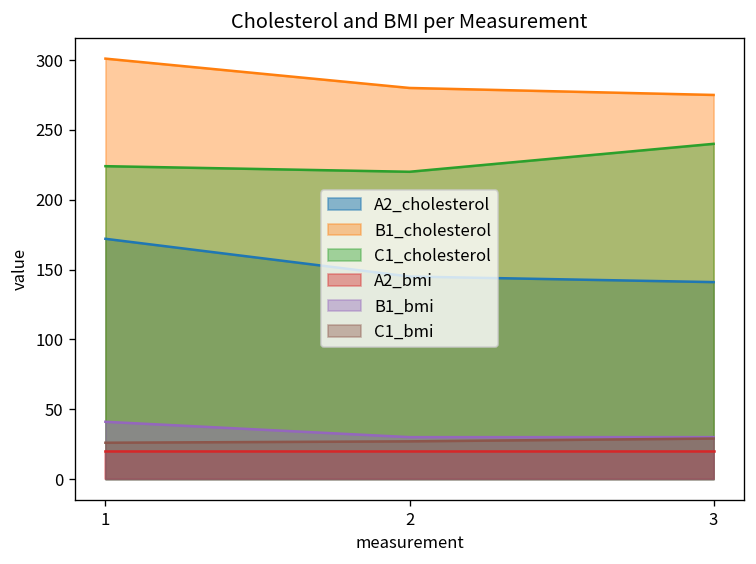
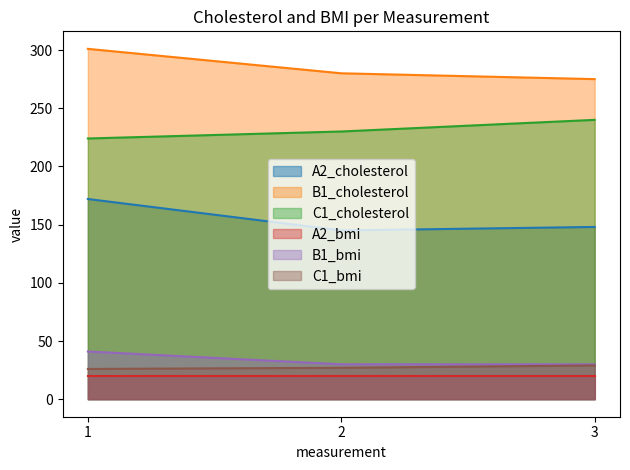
  {
    "A2_cholesterol": {
      "1": 172,
-     "3": 141
+     "3": 148
    },
    "C1_cholesterol": {
      "1": 224,
-     "2": 220,
+     "2": 230,
      "3": 240
    },
    "B1_bmi": {
      "1": 41,
      "2": 30
    }
  }
